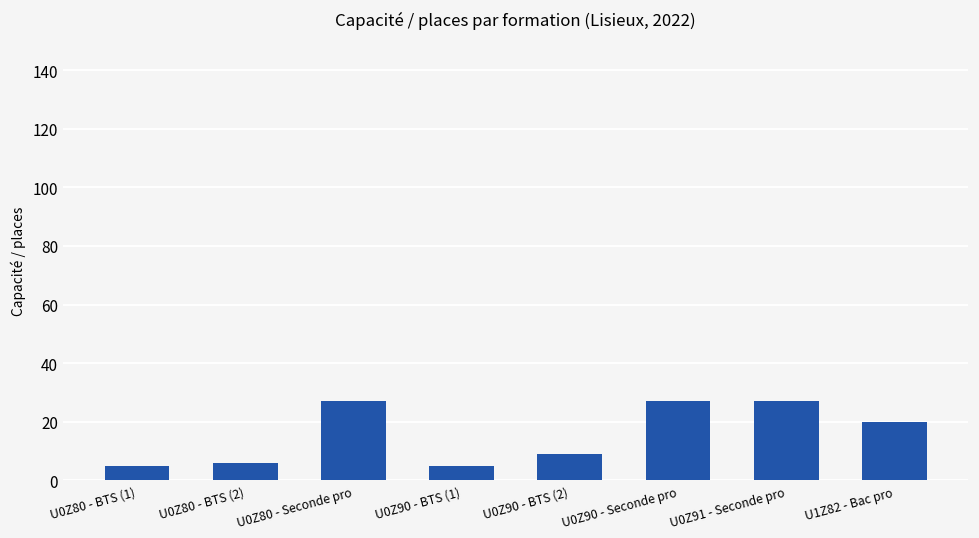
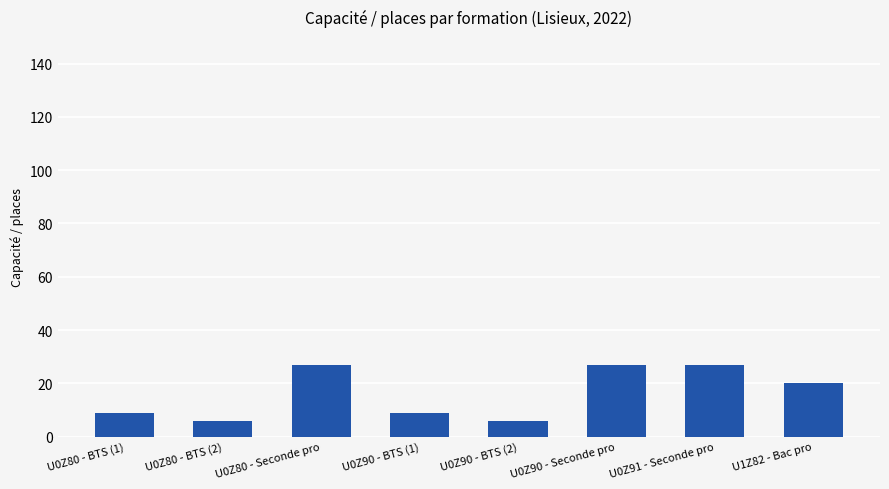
  {
-   "U0Z80 - BTS (1)": 5,
+   "U0Z80 - BTS (1)": 9,
    "U0Z80 - BTS (2)": 6,
    "U0Z80 - Seconde pro": 27,
-   "U0Z90 - BTS (1)": 5,
-   "U0Z90 - BTS (2)": 9,
+   "U0Z90 - BTS (1)": 9,
+   "U0Z90 - BTS (2)": 6,
    "U0Z90 - Seconde pro": 27,
    "U0Z91 - Seconde pro": 27,
    "U1Z82 - Bac pro": 20
  }
